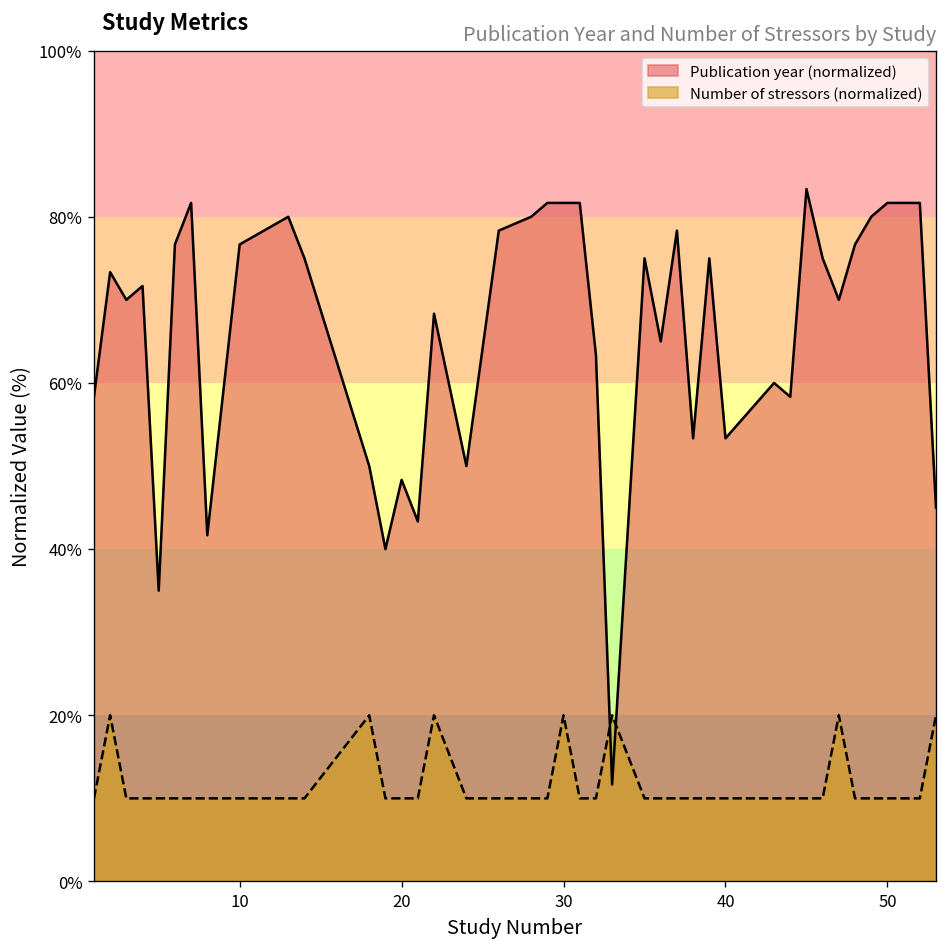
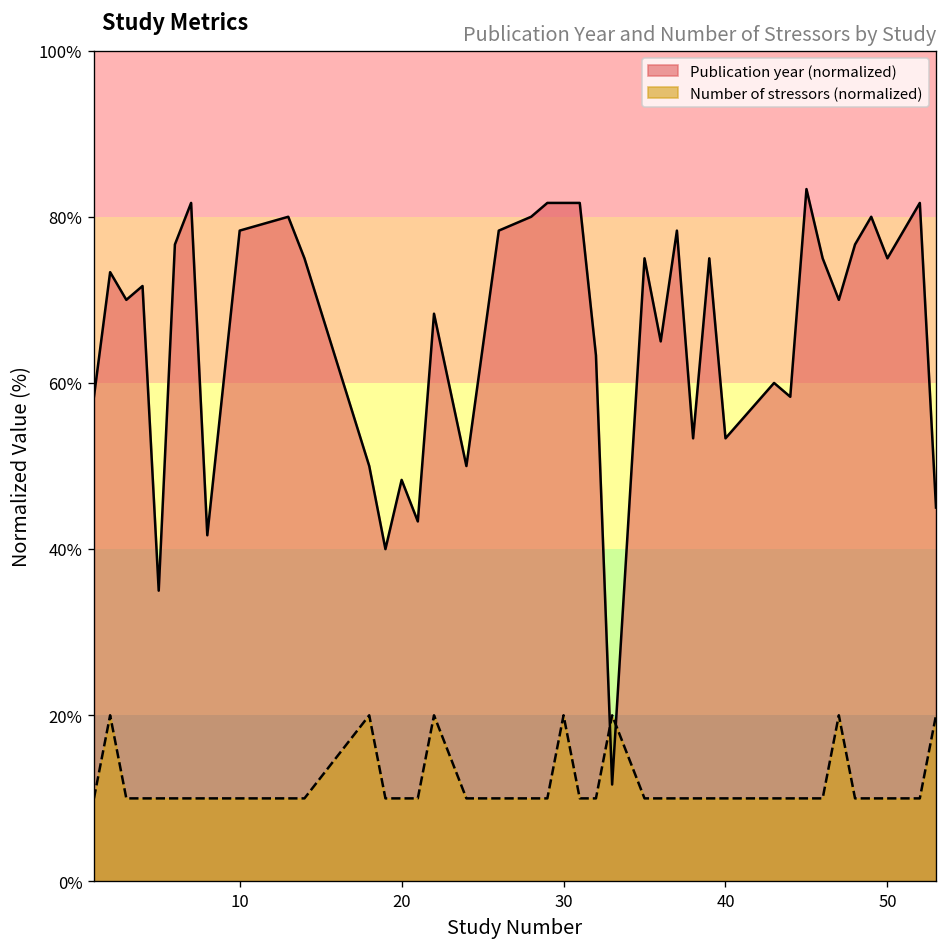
  {
    "Publication year (normalized)": {
-     "10": "77%",
+     "10": "78%",
      "20": "48%",
      "30": "82%",
      "40": "53%",
-     "50": "82%"
+     "50": "75%"
    },
    "Number of stressors (normalized)": {
      "10": "10%",
      "20": "10%",
      "30": "20%",
      "40": "10%",
      "50": "10%"
    }
  }
